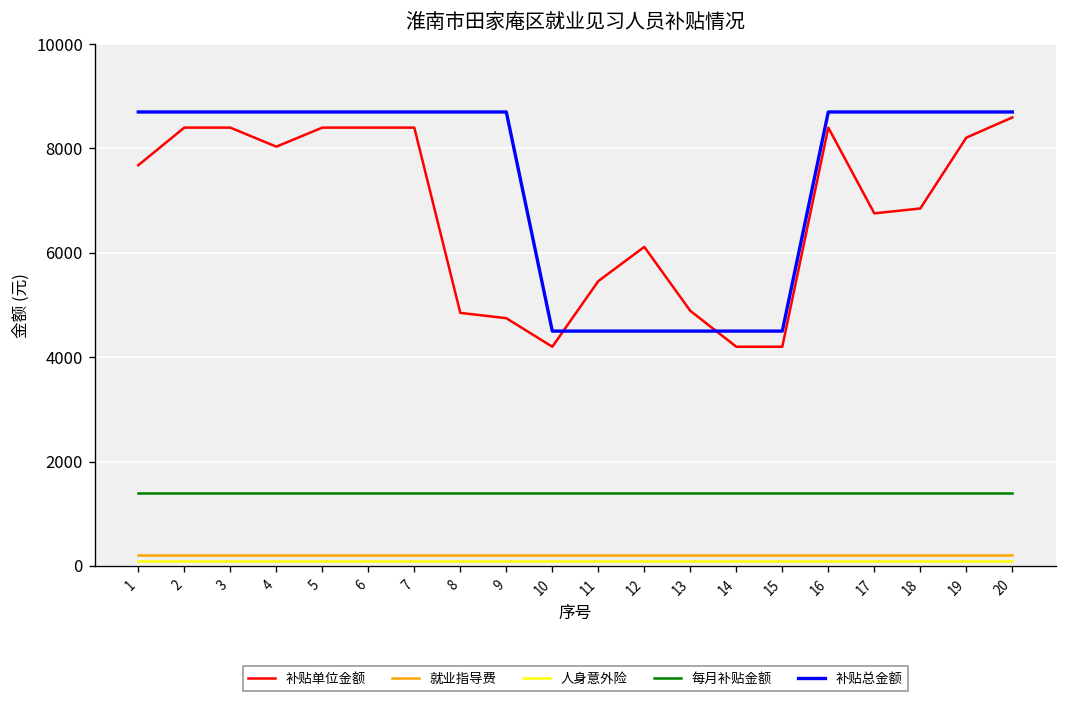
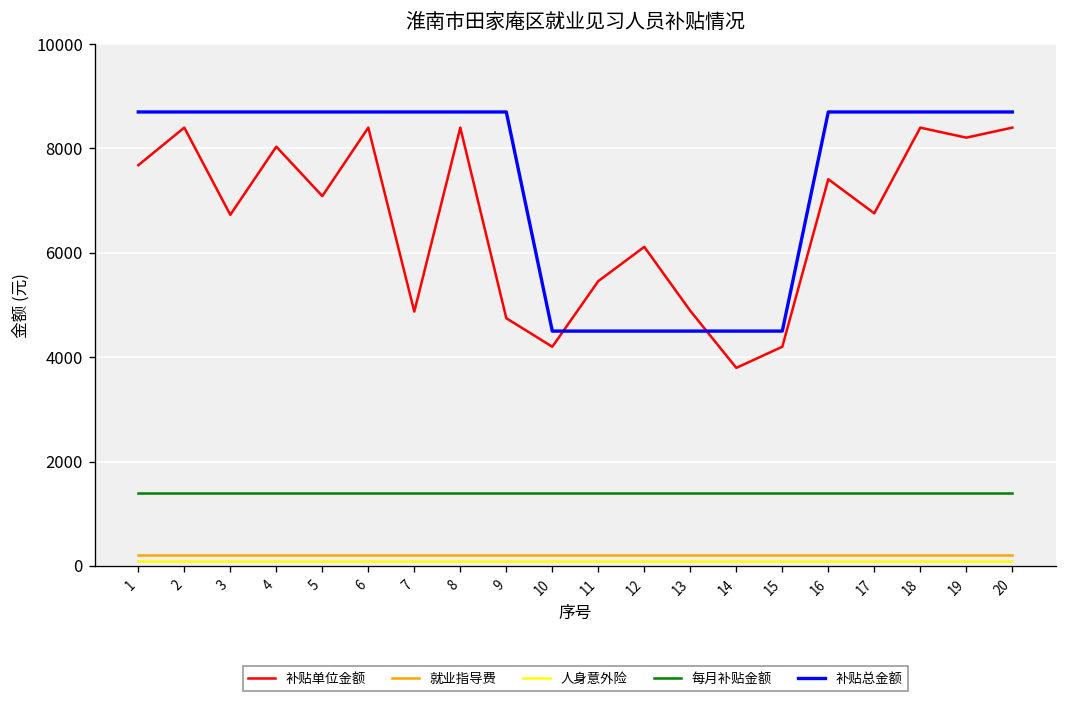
  {
    "补贴单位金额": {
      "1": 7700,
      "2": 8400,
-     "3": 8400,
+     "3": 6700,
      "4": 8000,
-     "5": 8400,
+     "5": 7100,
      "6": 8400,
-     "7": 8400,
-     "8": 4800,
+     "7": 4900,
+     "8": 8400,
      "9": 4700,
      "10": 4200,
      "11": 5500,
      "12": 6100,
      "13": 4900,
-     "14": 4200,
+     "14": 3800,
      "15": 4200,
-     "16": 8400,
+     "16": 7400,
      "17": 6800,
-     "18": 6900,
+     "18": 8400,
      "19": 8200,
-     "20": 8600
+     "20": 8400
    },
    "就业指导费": {
      "1": 200,
      "2": 200,
      "3": 200,
      "4": 200,
      "5": 200,
      "6": 200,
      "7": 200,
      "8": 200,
      "9": 200,
      "10": 200,
      "11": 200,
      "12": 200,
      "13": 200,
      "14": 200,
      "15": 200,
      "16": 200,
      "17": 200,
      "18": 200,
      "19": 200,
      "20": 200
    },
    "人身意外险": {
      "1": 100,
      "2": 100,
      "3": 100,
      "4": 100,
      "5": 100,
      "6": 100,
      "7": 100,
      "8": 100,
      "9": 100,
      "10": 100,
      "11": 100,
      "12": 100,
      "13": 100,
      "14": 100,
      "15": 100,
      "16": 100,
      "17": 100,
      "18": 100,
      "19": 100,
      "20": 100
    },
    "每月补贴金额": {
      "1": 1400,
      "2": 1400,
      "3": 1400,
      "4": 1400,
      "5": 1400,
      "6": 1400,
      "7": 1400,
      "8": 1400,
      "9": 1400,
      "10": 1400,
      "11": 1400,
      "12": 1400,
      "13": 1400,
      "14": 1400,
      "15": 1400,
      "16": 1400,
      "17": 1400,
      "18": 1400,
      "19": 1400,
      "20": 1400
    },
    "补贴总金额": {
      "1": 8700,
      "2": 8700,
      "3": 8700,
      "4": 8700,
      "5": 8700,
      "6": 8700,
      "7": 8700,
      "8": 8700,
      "9": 8700,
      "10": 4500,
      "11": 4500,
      "12": 4500,
      "13": 4500,
      "14": 4500,
      "15": 4500,
      "16": 8700,
      "17": 8700,
      "18": 8700,
      "19": 8700,
      "20": 8700
    }
  }
